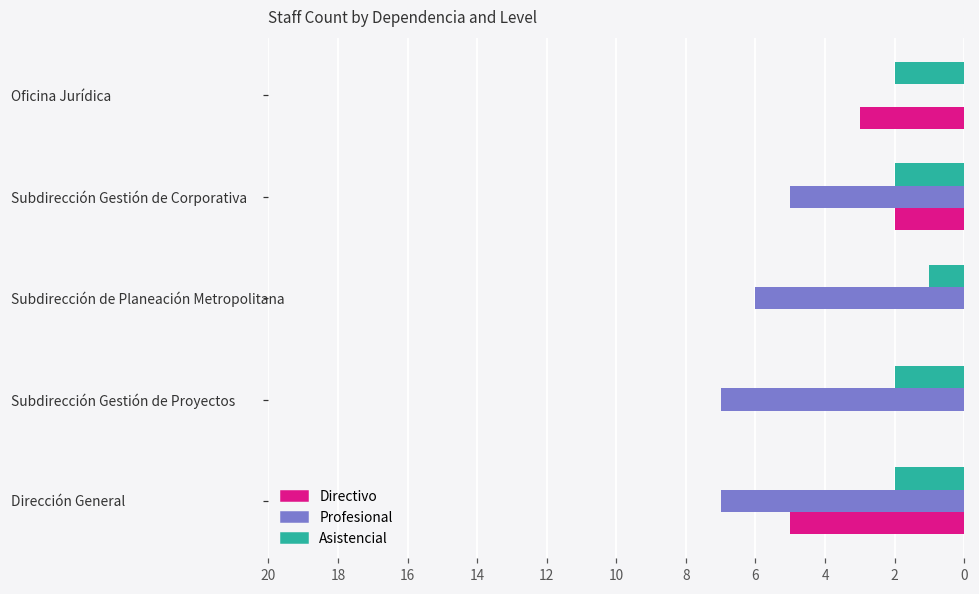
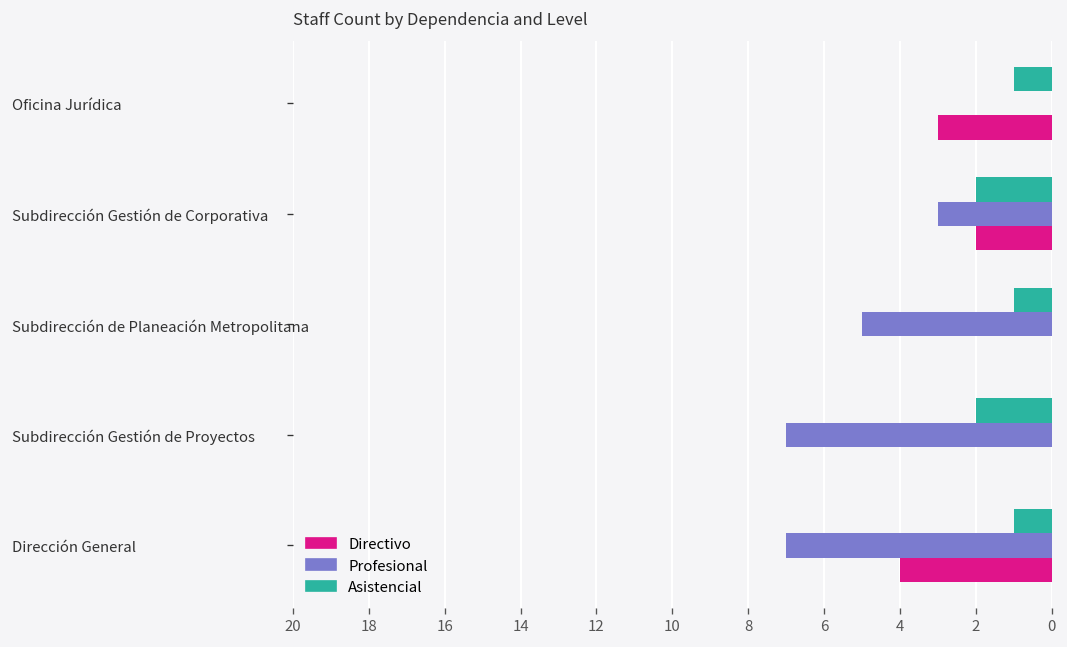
  {
    "Directivo": {
      "Oficina Jurídica": 3,
      "Subdirección Gestión de Corporativa": 2,
      "Subdirección de Planeación Metropolitana": 0,
      "Subdirección Gestión de Proyectos": 0,
-     "Dirección General": 5
+     "Dirección General": 4
    },
    "Profesional": {
      "Oficina Jurídica": 0,
-     "Subdirección Gestión de Corporativa": 5,
-     "Subdirección de Planeación Metropolitana": 6,
+     "Subdirección Gestión de Corporativa": 3,
+     "Subdirección de Planeación Metropolitana": 5,
      "Subdirección Gestión de Proyectos": 7,
      "Dirección General": 7
    },
    "Asistencial": {
-     "Oficina Jurídica": 2,
+     "Oficina Jurídica": 1,
      "Subdirección Gestión de Corporativa": 2,
      "Subdirección de Planeación Metropolitana": 1,
      "Subdirección Gestión de Proyectos": 2,
-     "Dirección General": 2
+     "Dirección General": 1
    }
  }
